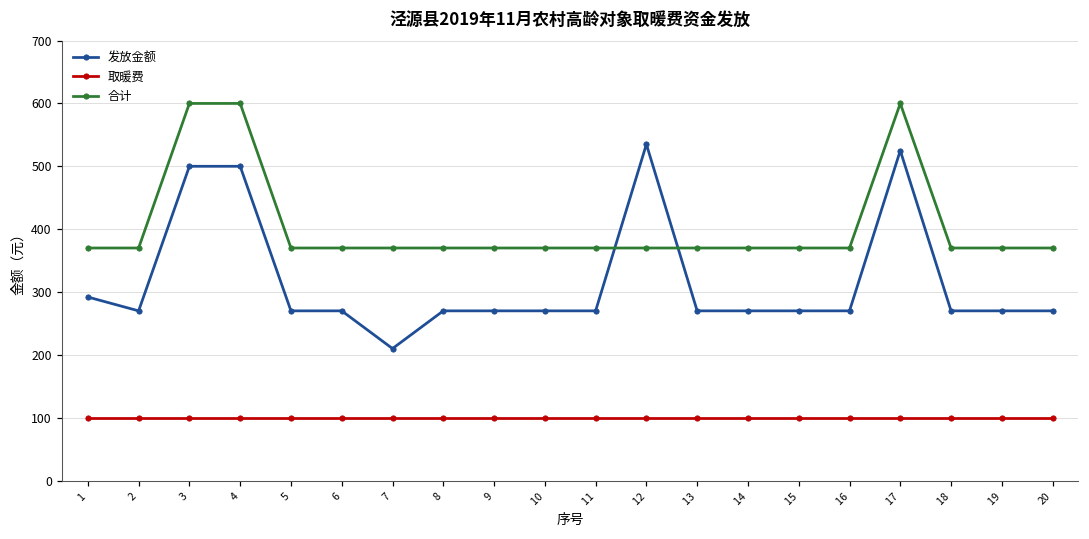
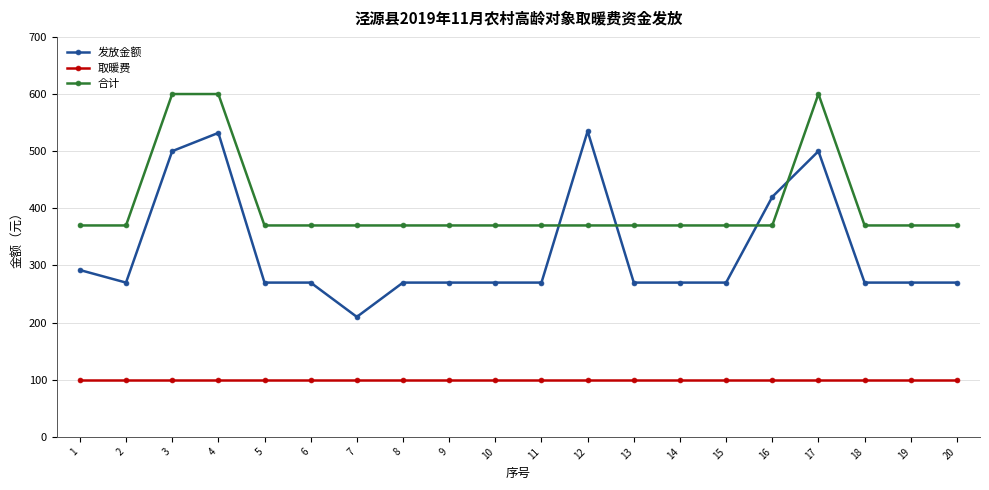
  {
    "发放金额": {
      "1": 290,
      "2": 270,
      "3": 500,
-     "4": 500,
+     "4": 530,
      "5": 270,
      "6": 270,
      "7": 210,
      "8": 270,
      "9": 270,
      "10": 270,
      "11": 270,
      "12": 540,
      "13": 270,
      "14": 270,
      "15": 270,
-     "16": 270,
-     "17": 530,
+     "16": 420,
+     "17": 500,
      "18": 270,
      "19": 270,
      "20": 270
    },
    "取暖费": {
      "1": 100,
      "2": 100,
      "3": 100,
      "4": 100,
      "5": 100,
      "6": 100,
      "7": 100,
      "8": 100,
      "9": 100,
      "10": 100,
      "11": 100,
      "12": 100,
      "13": 100,
      "14": 100,
      "15": 100,
      "16": 100,
      "17": 100,
      "18": 100,
      "19": 100,
      "20": 100
    },
    "合计": {
      "1": 370,
      "2": 370,
      "3": 600,
      "4": 600,
      "5": 370,
      "6": 370,
      "7": 370,
      "8": 370,
      "9": 370,
      "10": 370,
      "11": 370,
      "12": 370,
      "13": 370,
      "14": 370,
      "15": 370,
      "16": 370,
      "17": 600,
      "18": 370,
      "19": 370,
      "20": 370
    }
  }
